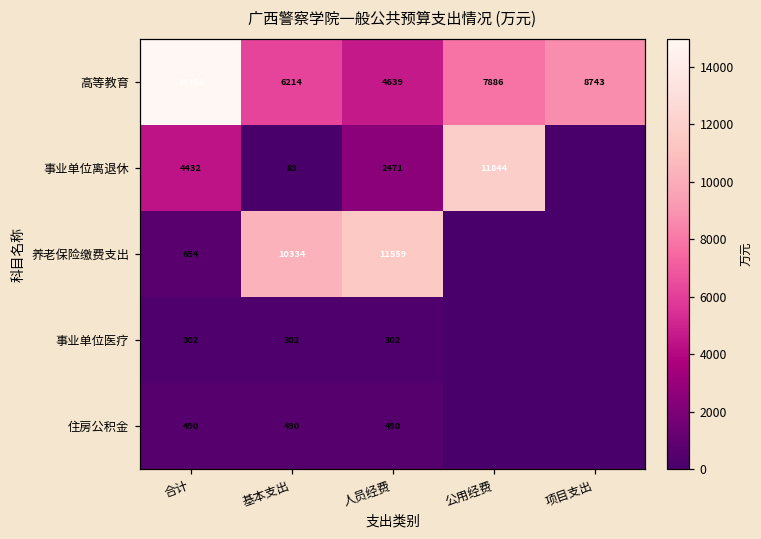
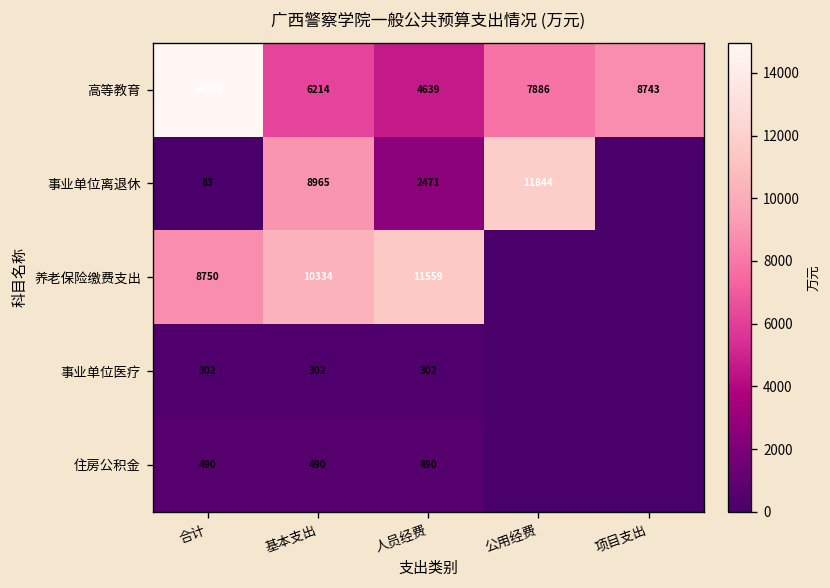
  {
    "高等教育": {
      "基本支出": 6214,
      "人员经费": 4639,
      "公用经费": 7886,
      "项目支出": 8743
    },
    "事业单位离退休": {
-     "合计": 4432,
-     "基本支出": 83,
+     "合计": 83,
+     "基本支出": 8965,
      "人员经费": 2471,
      "公用经费": 11844
    },
    "养老保险缴费支出": {
-     "合计": 654,
+     "合计": 8750,
      "基本支出": 10334,
      "人员经费": 11559
    },
    "事业单位医疗": {
      "合计": 302,
      "基本支出": 302,
      "人员经费": 302
    },
    "住房公积金": {
      "合计": 490,
      "基本支出": 490,
      "人员经费": 490
    }
  }
